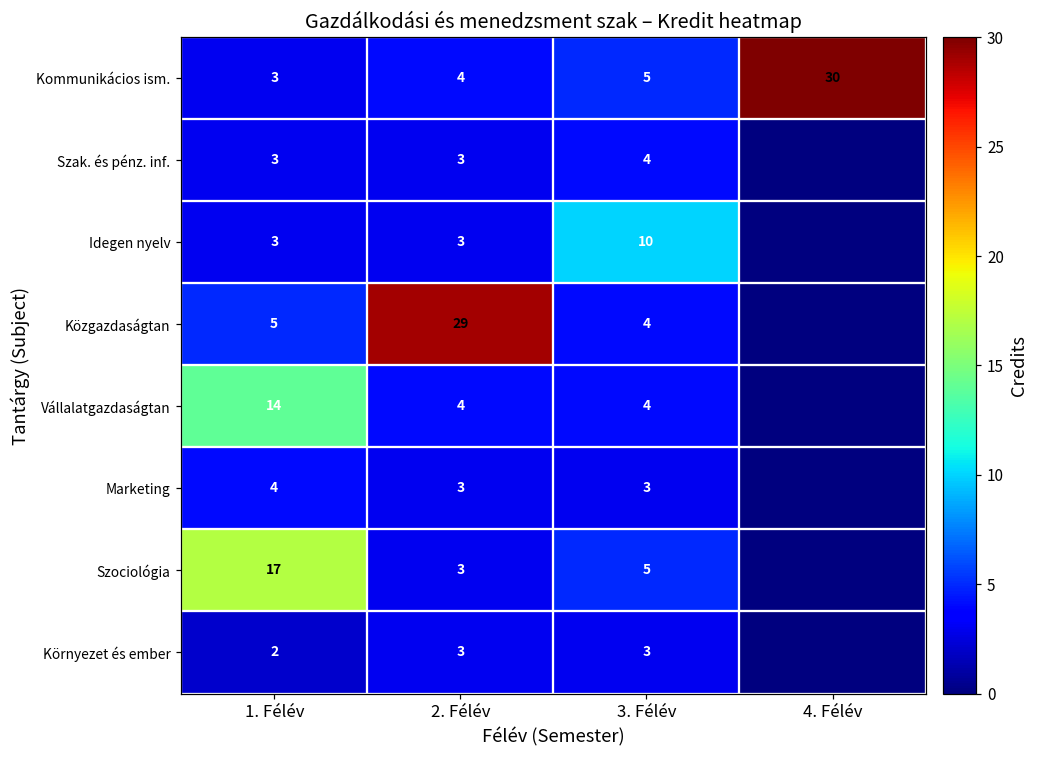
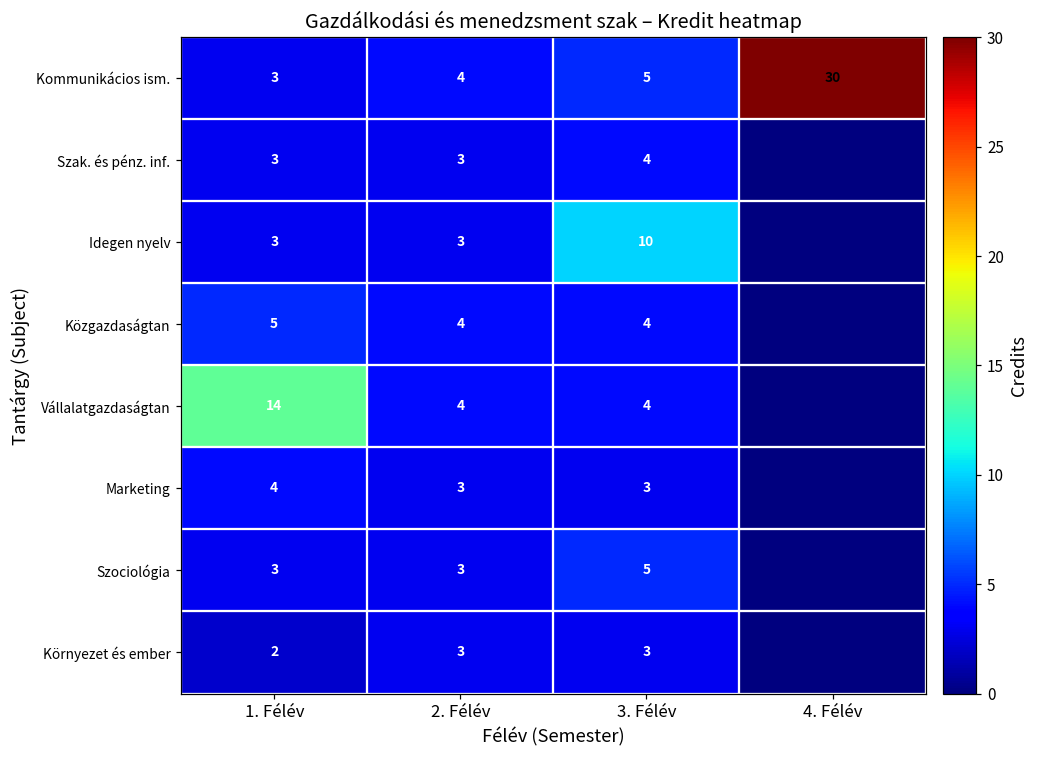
  {
    "Kommunikácios ism.": {
      "1. Félév": 3,
      "2. Félév": 4,
      "3. Félév": 5,
      "4. Félév": 30
    },
    "Szak. és pénz. inf.": {
      "1. Félév": 3,
      "2. Félév": 3,
      "3. Félév": 4
    },
    "Idegen nyelv": {
      "1. Félév": 3,
      "2. Félév": 3,
      "3. Félév": 10
    },
    "Közgazdaságtan": {
      "1. Félév": 5,
-     "2. Félév": 29,
+     "2. Félév": 4,
      "3. Félév": 4
    },
    "Vállalatgazdaságtan": {
      "1. Félév": 14,
      "2. Félév": 4,
      "3. Félév": 4
    },
    "Marketing": {
      "1. Félév": 4,
      "2. Félév": 3,
      "3. Félév": 3
    },
    "Szociológia": {
-     "1. Félév": 17,
+     "1. Félév": 3,
      "2. Félév": 3,
      "3. Félév": 5
    },
    "Környezet és ember": {
      "1. Félév": 2,
      "2. Félév": 3,
      "3. Félév": 3
    }
  }
